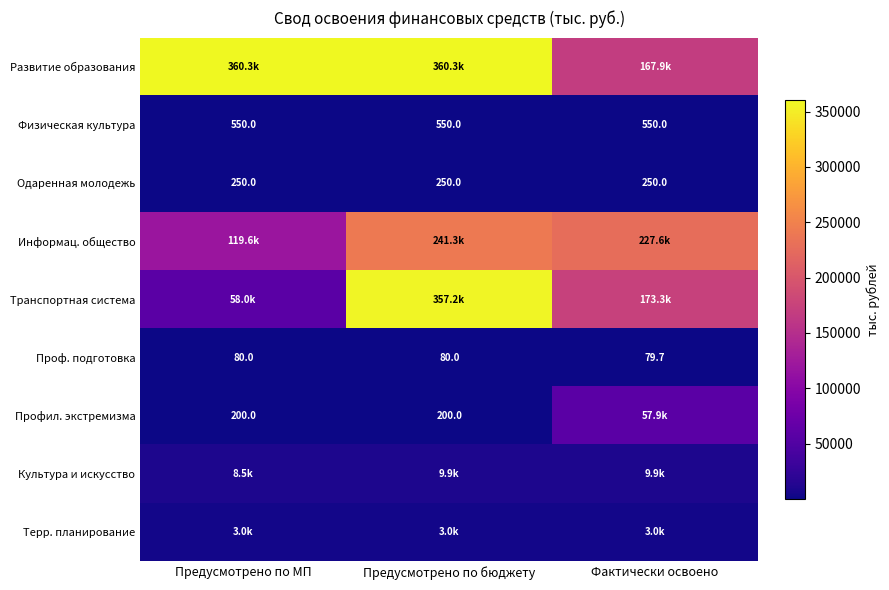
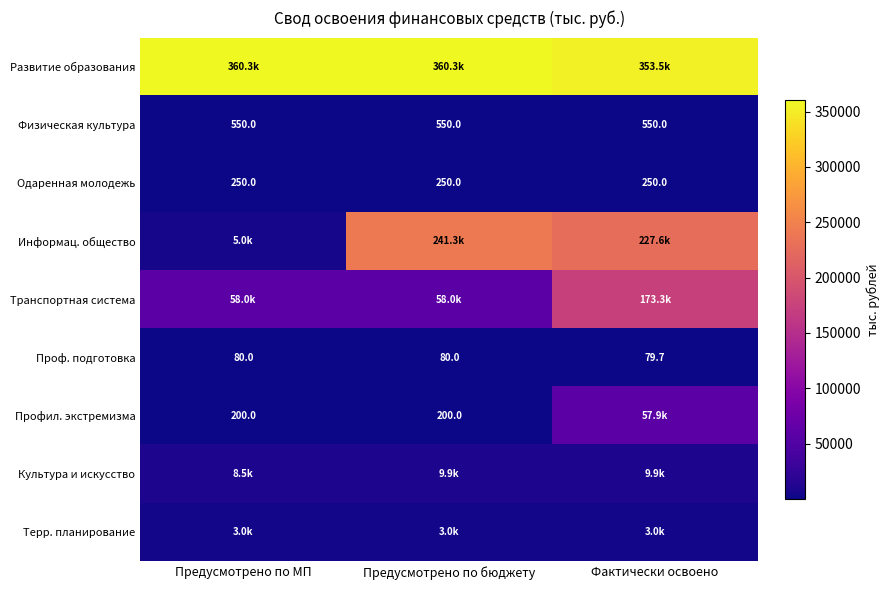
  {
    "Развитие образования": {
      "Предусмотрено по МП": "360.3k",
      "Предусмотрено по бюджету": "360.3k",
-     "Фактически освоено": "167.9k"
+     "Фактически освоено": "353.5k"
    },
    "Физическая культура": {
      "Предусмотрено по МП": "550.0",
      "Предусмотрено по бюджету": "550.0",
      "Фактически освоено": "550.0"
    },
    "Одаренная молодежь": {
      "Предусмотрено по МП": "250.0",
      "Предусмотрено по бюджету": "250.0",
      "Фактически освоено": "250.0"
    },
    "Информац. общество": {
-     "Предусмотрено по МП": "119.6k",
+     "Предусмотрено по МП": "5.0k",
      "Предусмотрено по бюджету": "241.3k",
      "Фактически освоено": "227.6k"
    },
    "Транспортная система": {
      "Предусмотрено по МП": "58.0k",
-     "Предусмотрено по бюджету": "357.2k",
+     "Предусмотрено по бюджету": "58.0k",
      "Фактически освоено": "173.3k"
    },
    "Проф. подготовка": {
      "Предусмотрено по МП": "80.0",
      "Предусмотрено по бюджету": "80.0",
      "Фактически освоено": "79.7"
    },
    "Профил. экстремизма": {
      "Предусмотрено по МП": "200.0",
      "Предусмотрено по бюджету": "200.0",
      "Фактически освоено": "57.9k"
    },
    "Культура и искусство": {
      "Предусмотрено по МП": "8.5k",
      "Предусмотрено по бюджету": "9.9k",
      "Фактически освоено": "9.9k"
    },
    "Терр. планирование": {
      "Предусмотрено по МП": "3.0k",
      "Предусмотрено по бюджету": "3.0k",
      "Фактически освоено": "3.0k"
    }
  }
